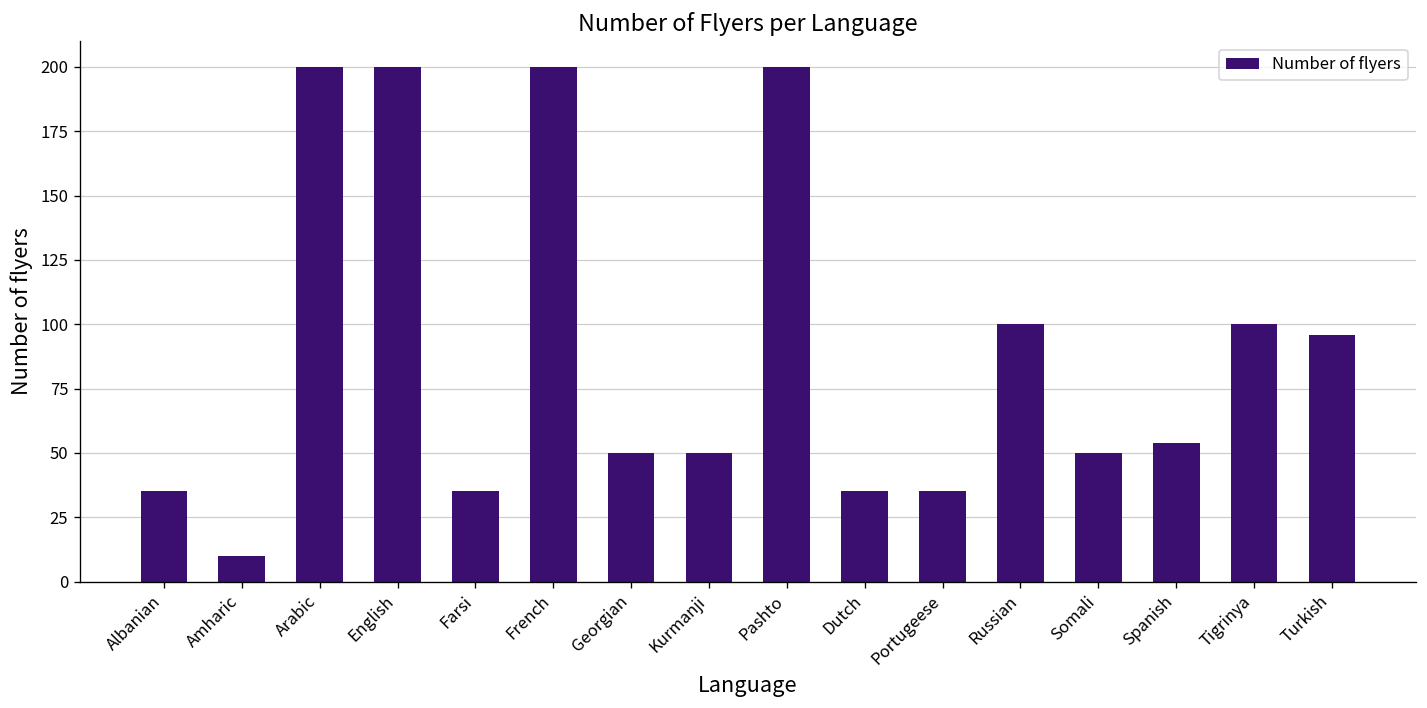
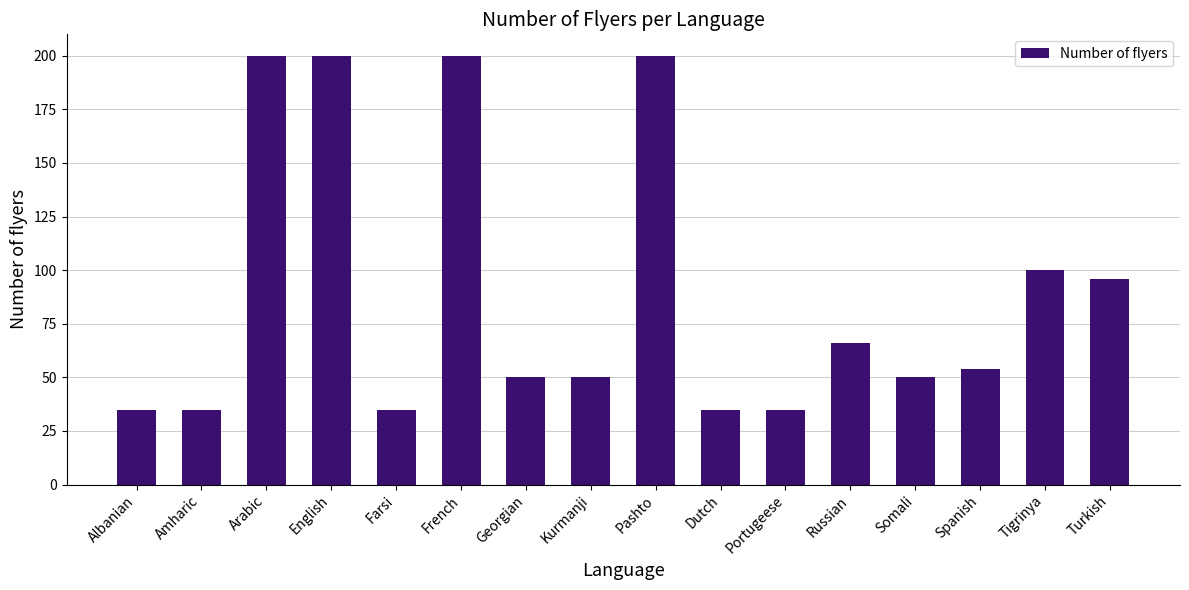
  {
    "Albanian": 35,
-   "Amharic": 10,
+   "Amharic": 35,
    "Arabic": 200,
    "English": 200,
    "Farsi": 35,
    "French": 200,
    "Georgian": 50,
    "Kurmanji": 50,
    "Pashto": 200,
    "Dutch": 35,
    "Portugeese": 35,
-   "Russian": 100,
+   "Russian": 66,
    "Somali": 50,
    "Spanish": 54,
    "Tigrinya": 100,
    "Turkish": 96
  }
